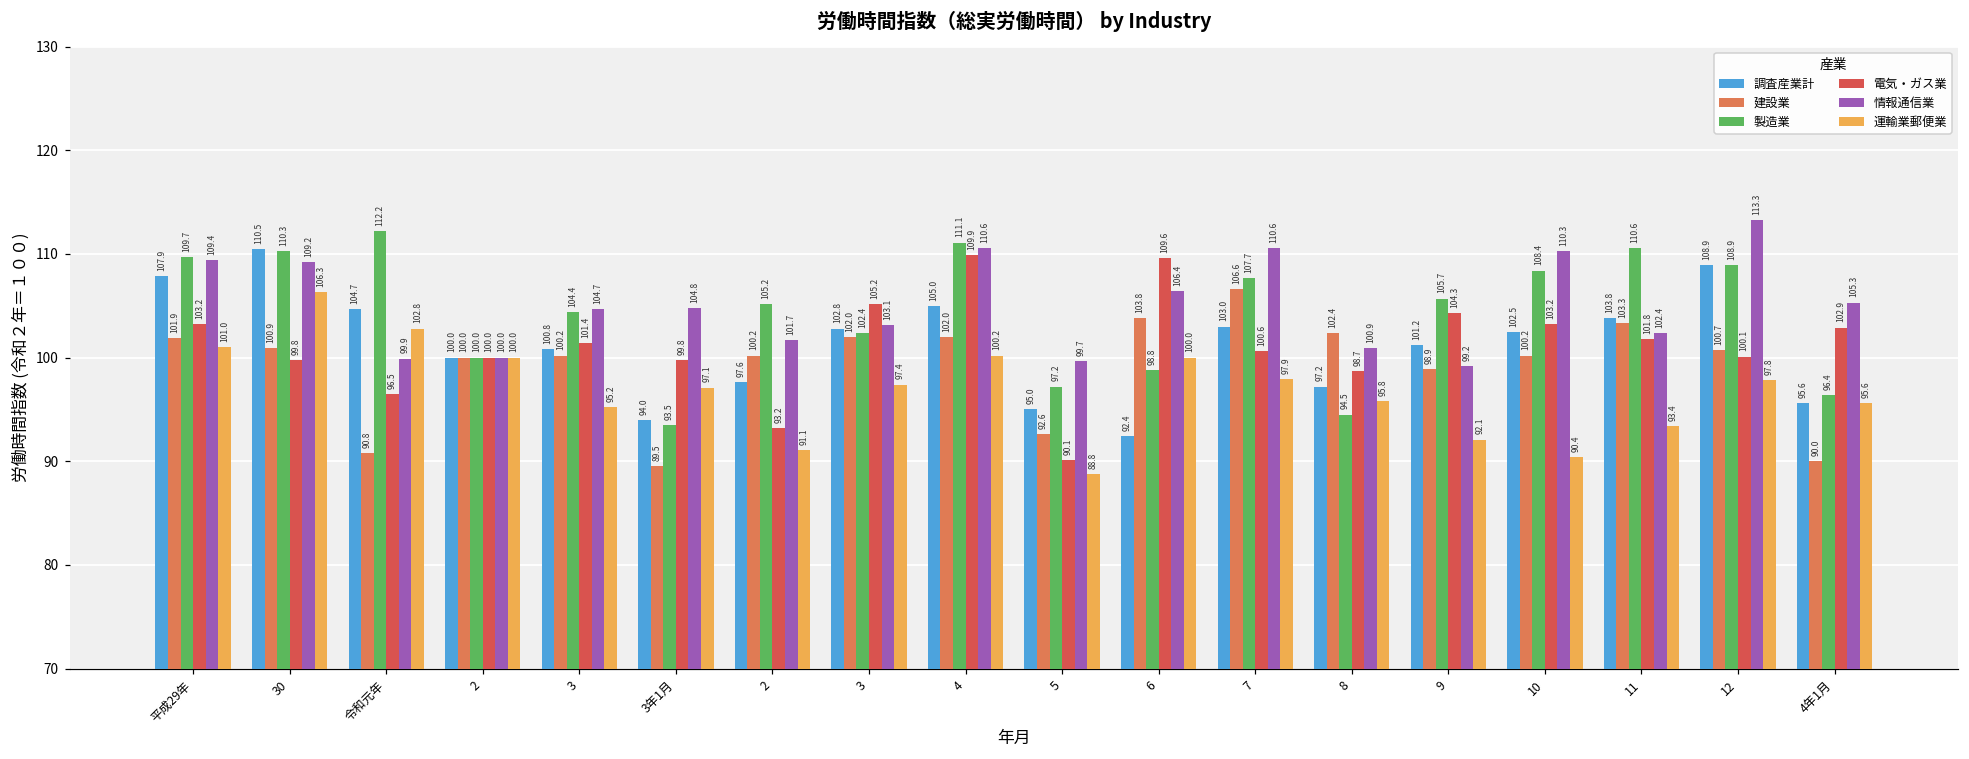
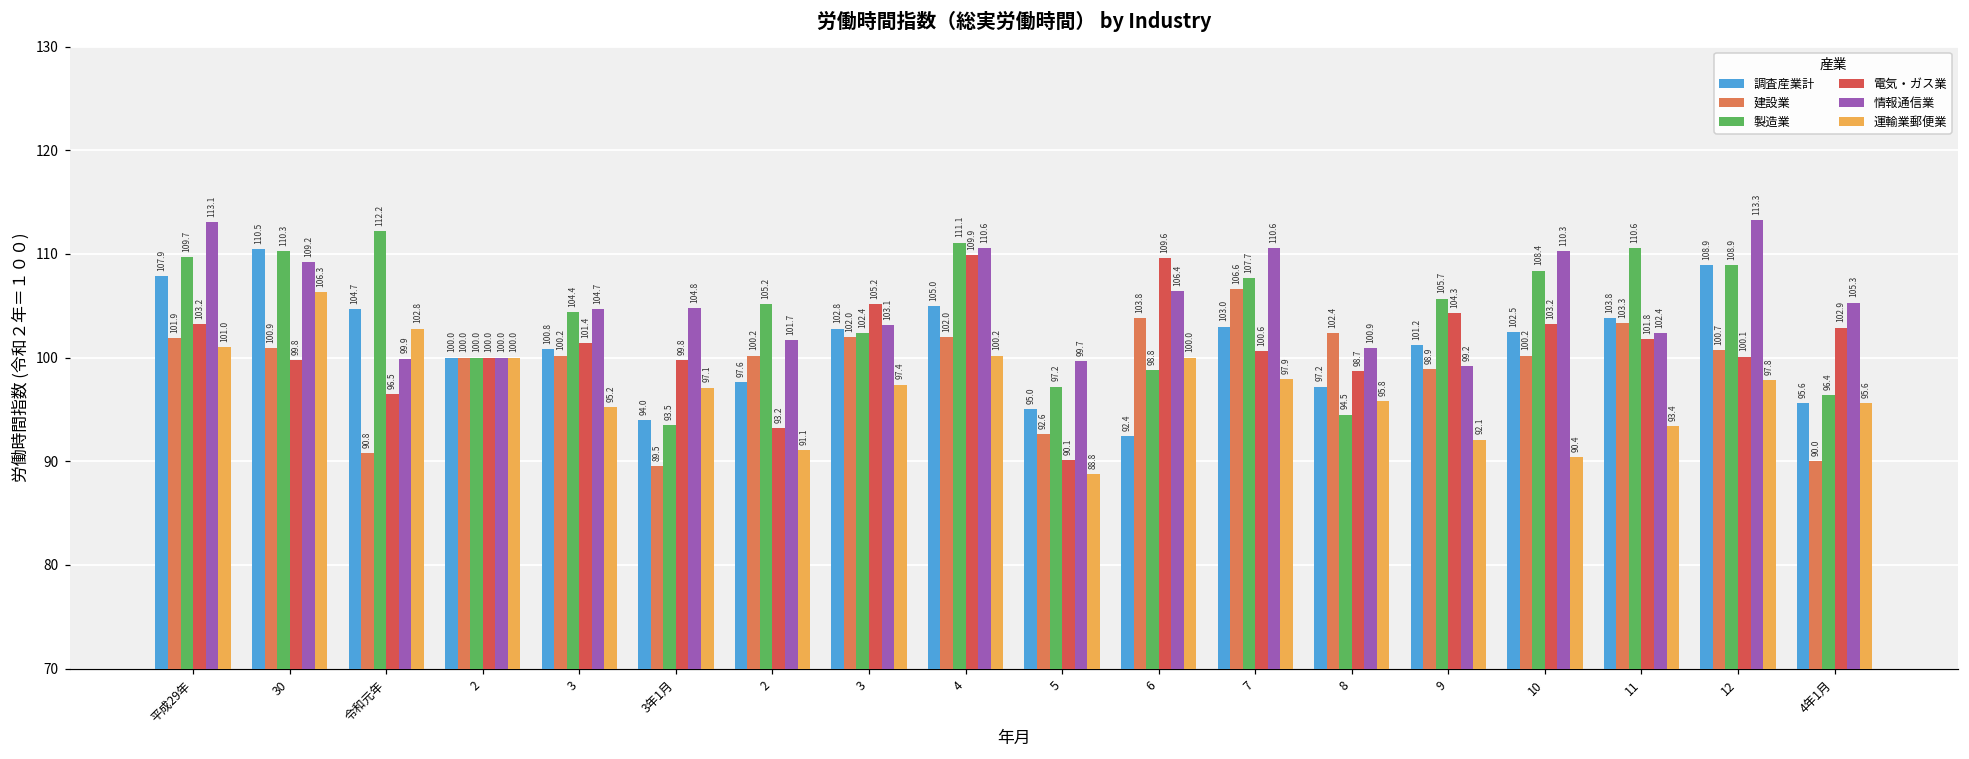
  {
    "調査産業計": {
      "平成29年": 107.9,
      "30": 110.5,
      "令和元年": 104.7,
      "3年1月": 94.0,
      "4": 105.0,
      "5": 95.0,
      "6": 92.4,
      "7": 103.0,
      "8": 97.2,
      "9": 101.2,
      "10": 102.5,
      "11": 103.8,
      "12": 108.9,
      "4年1月": 95.6
    },
    "製造業": {
      "平成29年": 109.7,
      "30": 110.3,
      "令和元年": 112.2,
      "3年1月": 93.5,
      "4": 111.1,
      "5": 97.2,
      "6": 98.8,
      "7": 107.7,
      "8": 94.5,
      "9": 105.7,
      "10": 108.4,
      "11": 110.6,
      "12": 108.9,
      "4年1月": 96.4
    },
    "情報通信業": {
-     "平成29年": 109.4,
+     "平成29年": 113.1,
      "30": 109.2,
      "令和元年": 99.9,
      "3年1月": 104.8,
      "4": 110.6,
      "5": 99.7,
      "6": 106.4,
      "7": 110.6,
      "8": 100.9,
      "9": 99.2,
      "10": 110.3,
      "11": 102.4,
      "12": 113.3,
      "4年1月": 105.3
    }
  }
